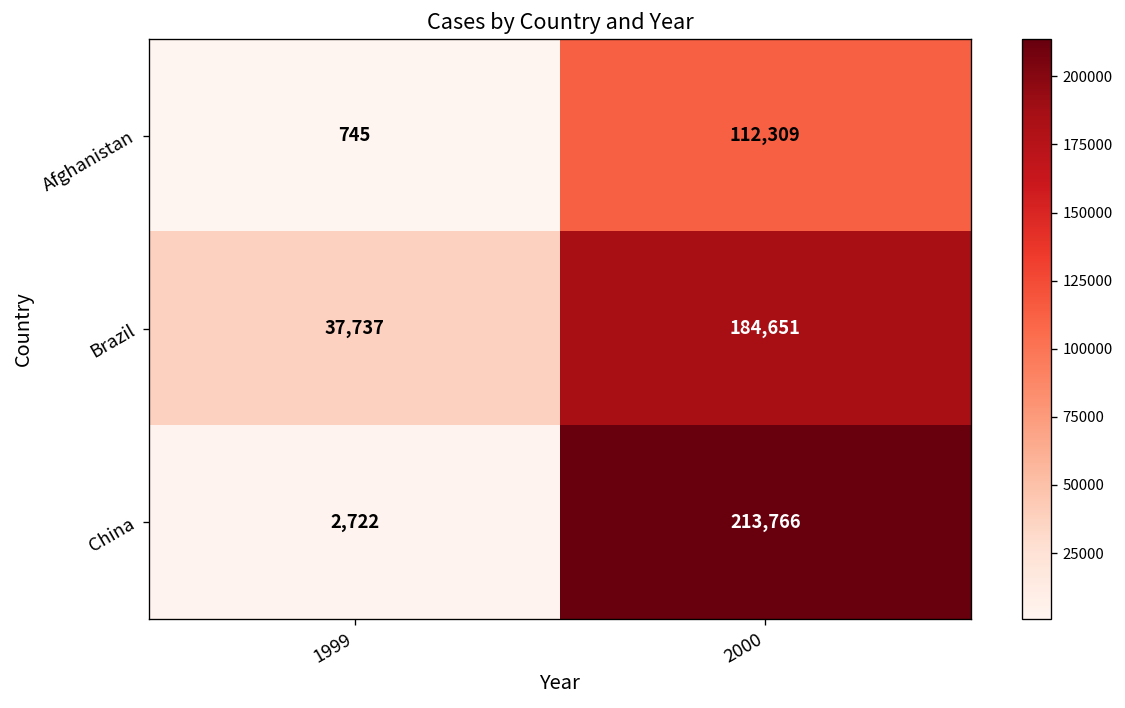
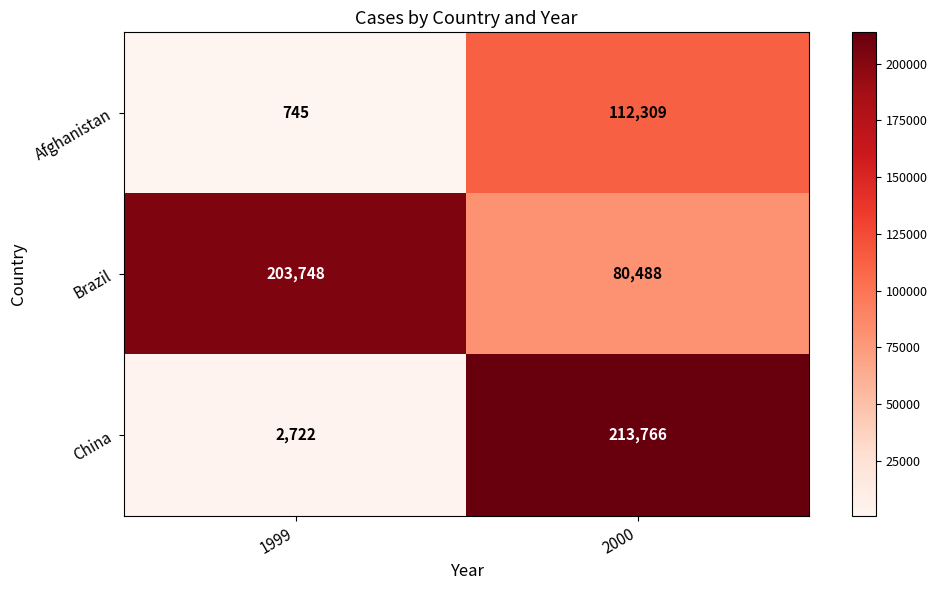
  {
    "Afghanistan": {
      "1999": "745",
      "2000": "112,309"
    },
    "Brazil": {
-     "1999": "37,737",
-     "2000": "184,651"
+     "1999": "203,748",
+     "2000": "80,488"
    },
    "China": {
      "1999": "2,722",
      "2000": "213,766"
    }
  }
